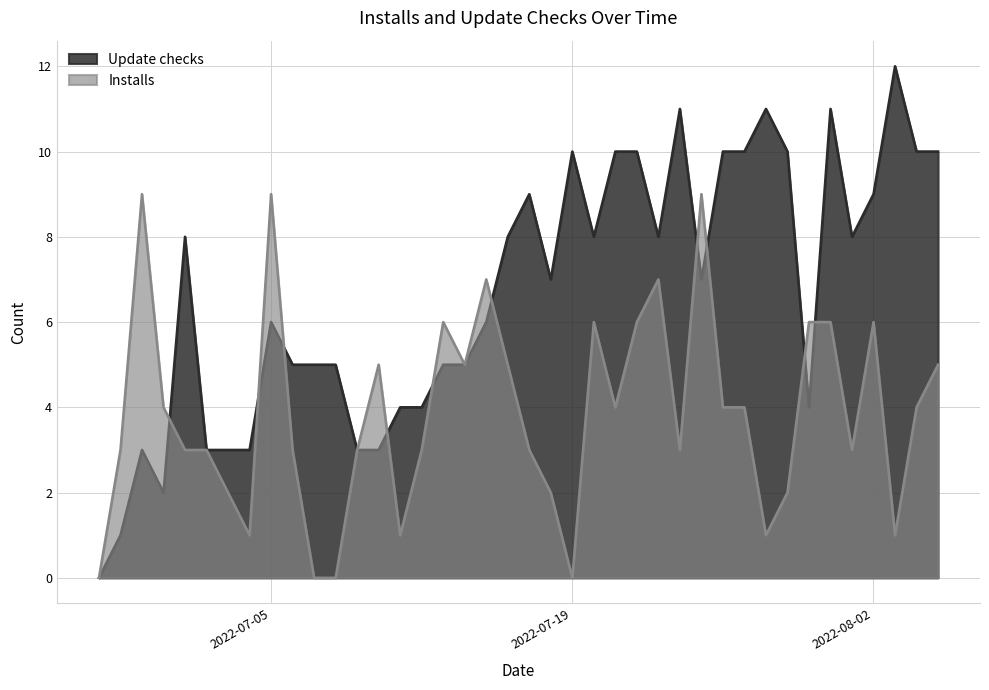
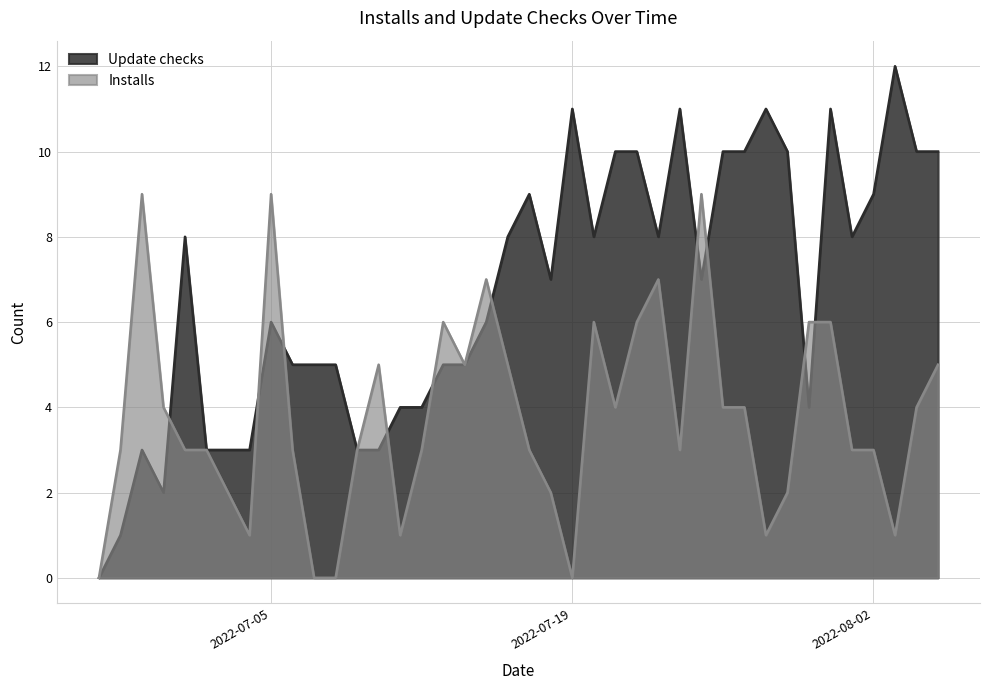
  {
    "Update checks": {
      "2022-07-05": 6,
-     "2022-07-19": 10,
+     "2022-07-19": 11,
      "2022-08-02": 9
    },
    "Installs": {
      "2022-07-05": 9,
      "2022-07-19": 0,
-     "2022-08-02": 6
+     "2022-08-02": 3
    }
  }
